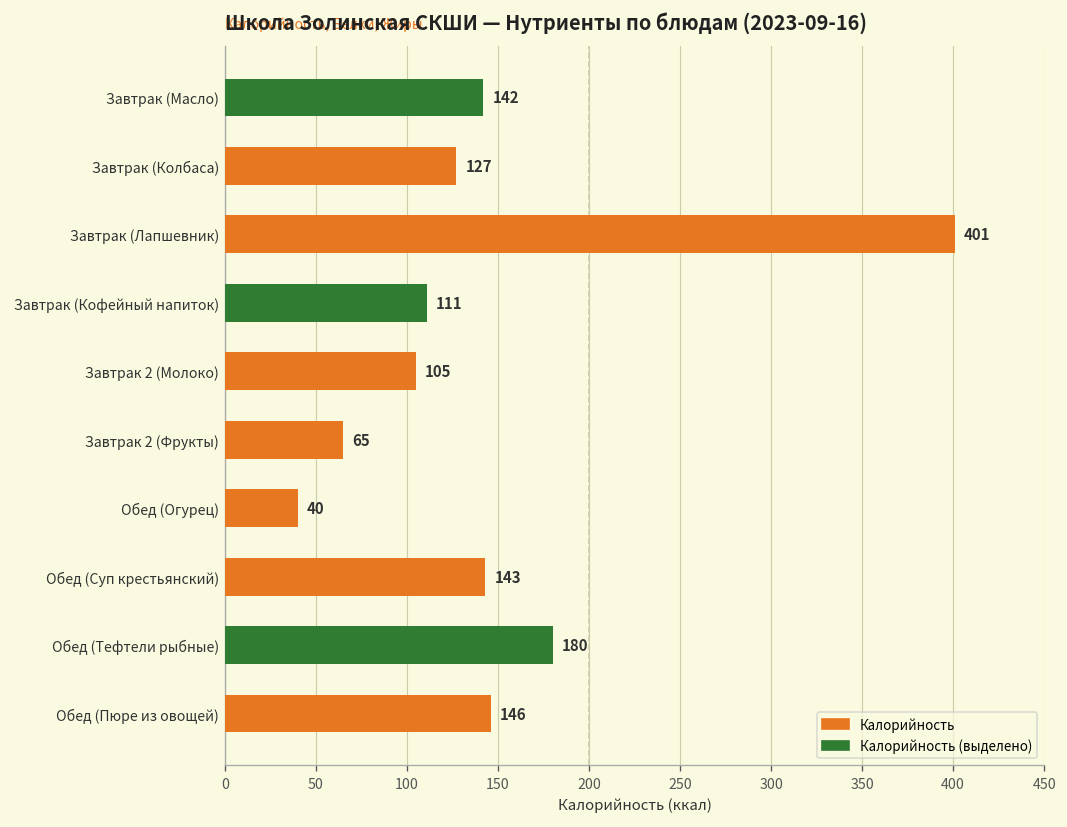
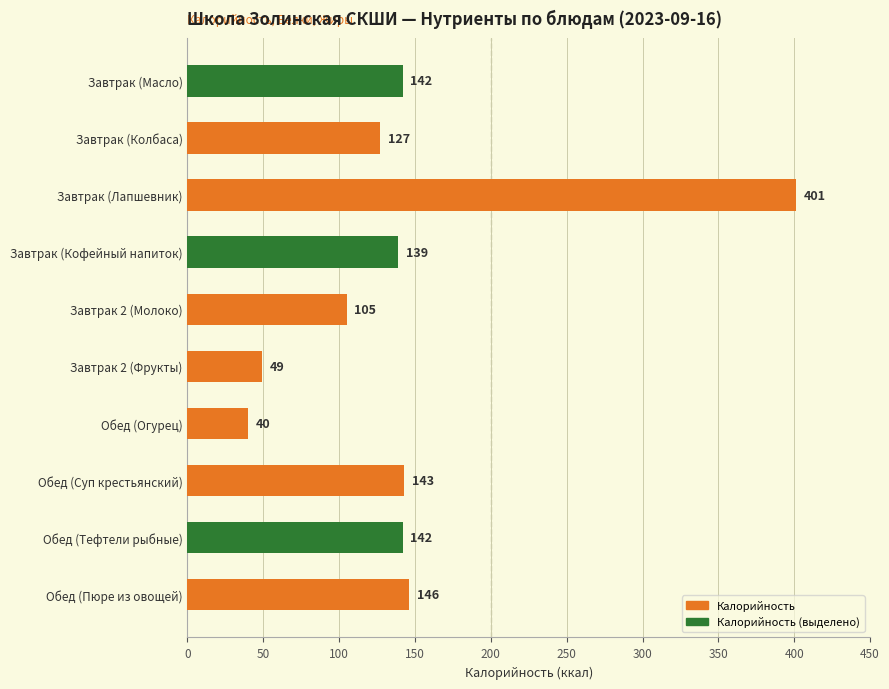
  {
    "Завтрак (Масло)": 142,
    "Завтрак (Колбаса)": 127,
    "Завтрак (Лапшевник)": 401,
-   "Завтрак (Кофейный напиток)": 111,
+   "Завтрак (Кофейный напиток)": 139,
    "Завтрак 2 (Молоко)": 105,
-   "Завтрак 2 (Фрукты)": 65,
+   "Завтрак 2 (Фрукты)": 49,
    "Обед (Огурец)": 40,
    "Обед (Суп крестьянский)": 143,
-   "Обед (Тефтели рыбные)": 180,
+   "Обед (Тефтели рыбные)": 142,
    "Обед (Пюре из овощей)": 146
  }
